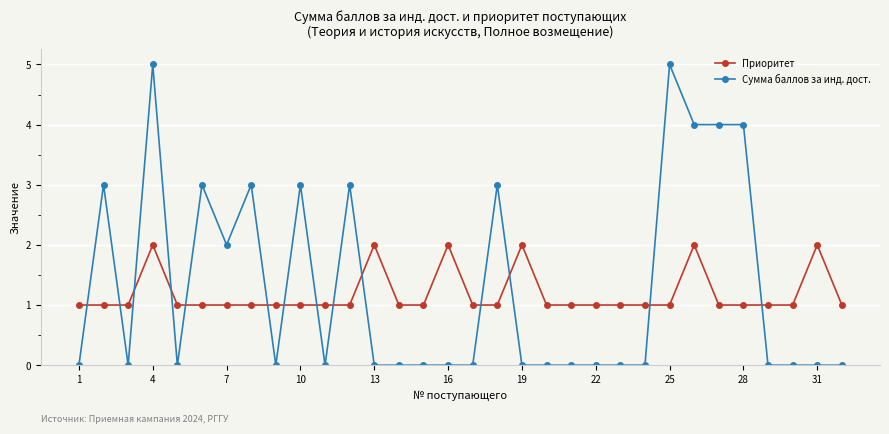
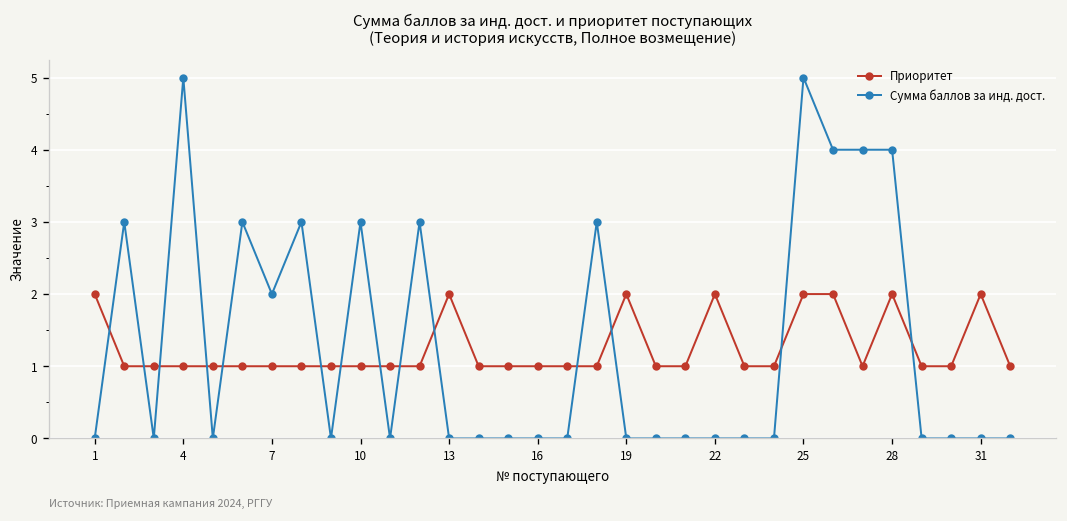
  {
    "Приоритет": {
-     "1": 1,
-     "4": 2,
+     "1": 2,
+     "4": 1,
      "7": 1,
      "10": 1,
      "13": 2,
-     "16": 2,
+     "16": 1,
      "19": 2,
-     "22": 1,
-     "25": 1,
-     "28": 1,
+     "22": 2,
+     "25": 2,
+     "28": 2,
      "31": 2
    },
    "Сумма баллов за инд. дост.": {
      "1": 0,
      "4": 5,
      "7": 2,
      "10": 3,
      "13": 0,
      "16": 0,
      "19": 0,
      "22": 0,
      "25": 5,
      "28": 4,
      "31": 0
    }
  }
